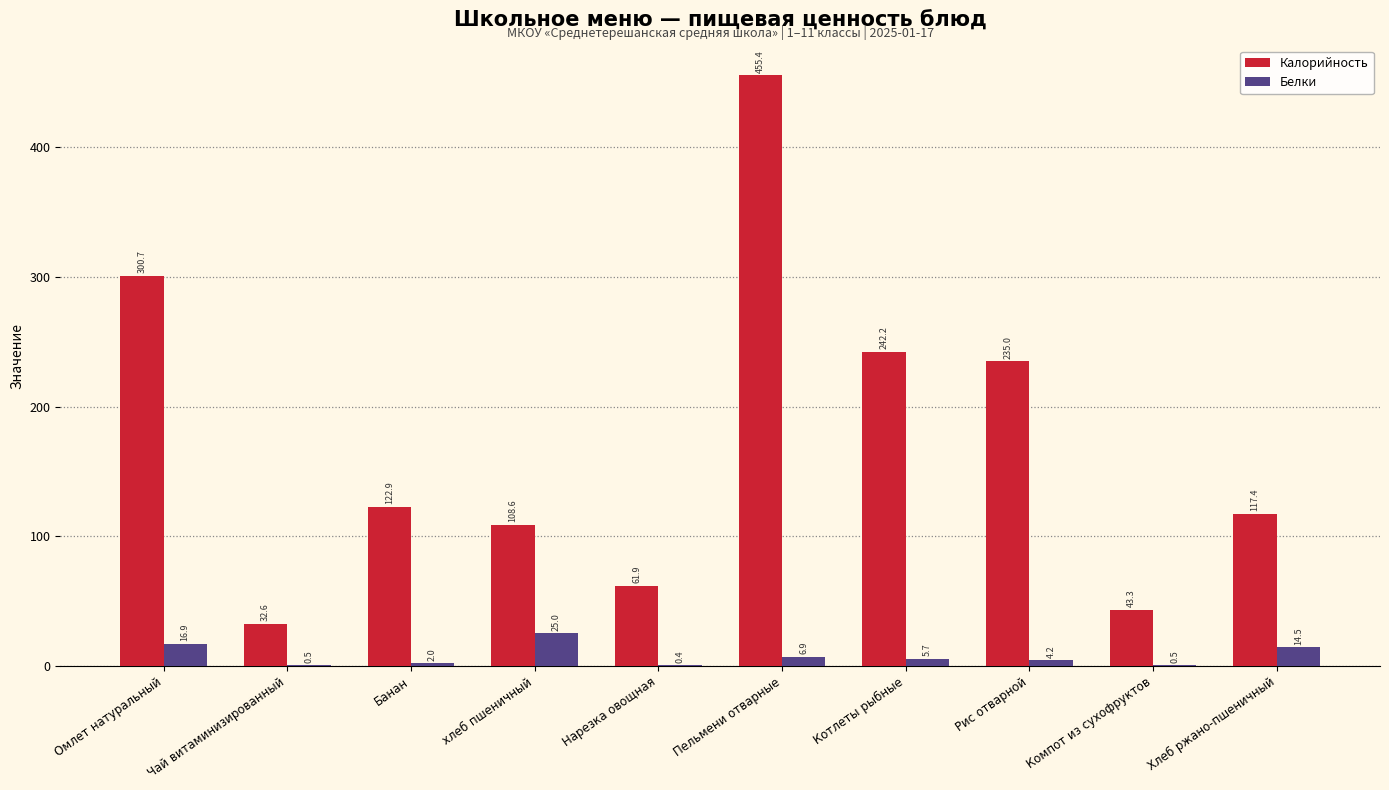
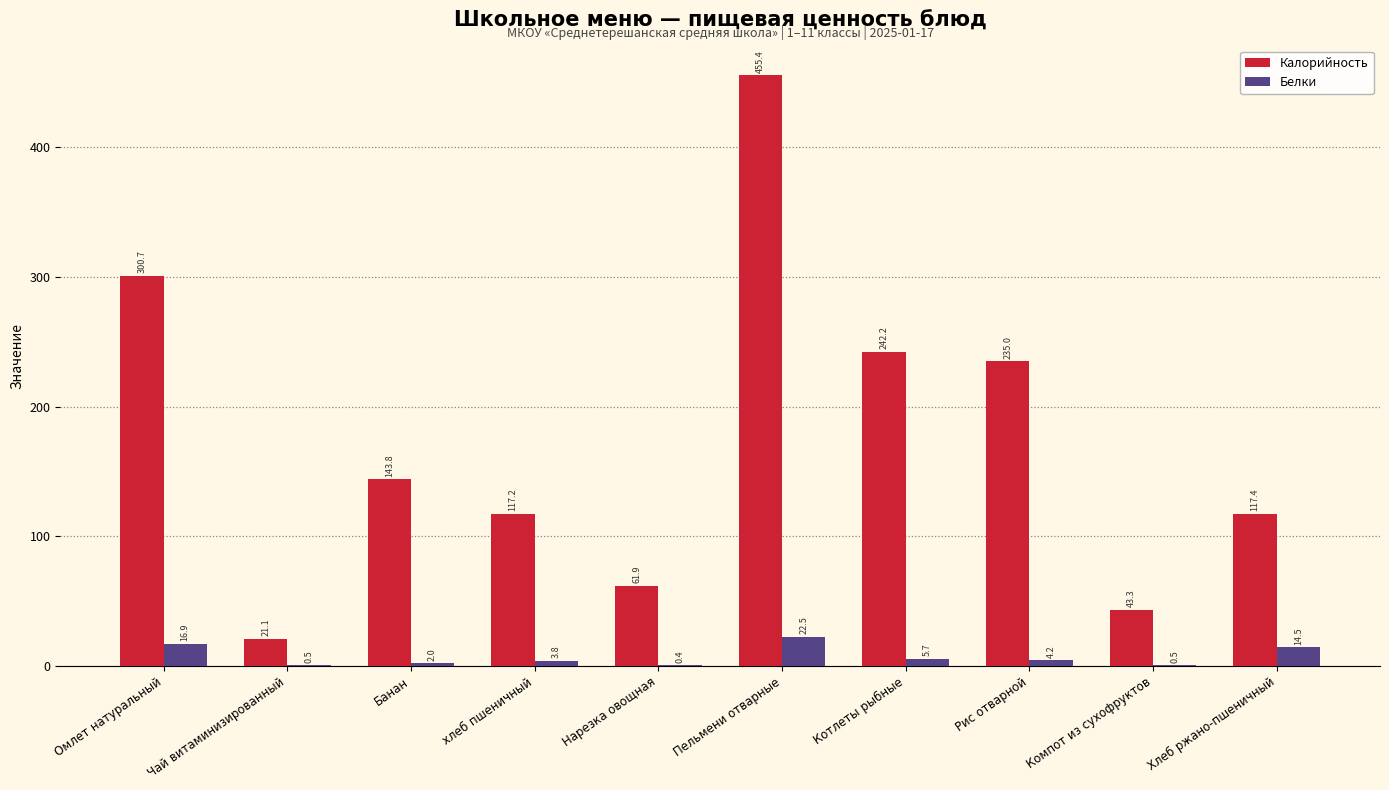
  {
    "Калорийность": {
      "Омлет натуральный": 300.7,
-     "Чай витаминизированный": 32.6,
-     "Банан": 122.9,
-     "хлеб пшеничный": 108.6,
+     "Чай витаминизированный": 21.1,
+     "Банан": 143.8,
+     "хлеб пшеничный": 117.2,
      "Нарезка овощная": 61.9,
      "Пельмени отварные": 455.4,
      "Котлеты рыбные": 242.2,
      "Рис отварной": 235.0,
      "Компот из сухофруктов": 43.3,
      "Хлеб ржано-пшеничный": 117.4
    },
    "Белки": {
      "Омлет натуральный": 16.9,
      "Чай витаминизированный": 0.5,
      "Банан": 2.0,
-     "хлеб пшеничный": 25.0,
+     "хлеб пшеничный": 3.8,
      "Нарезка овощная": 0.4,
-     "Пельмени отварные": 6.9,
+     "Пельмени отварные": 22.5,
      "Котлеты рыбные": 5.7,
      "Рис отварной": 4.2,
      "Компот из сухофруктов": 0.5,
      "Хлеб ржано-пшеничный": 14.5
    }
  }
